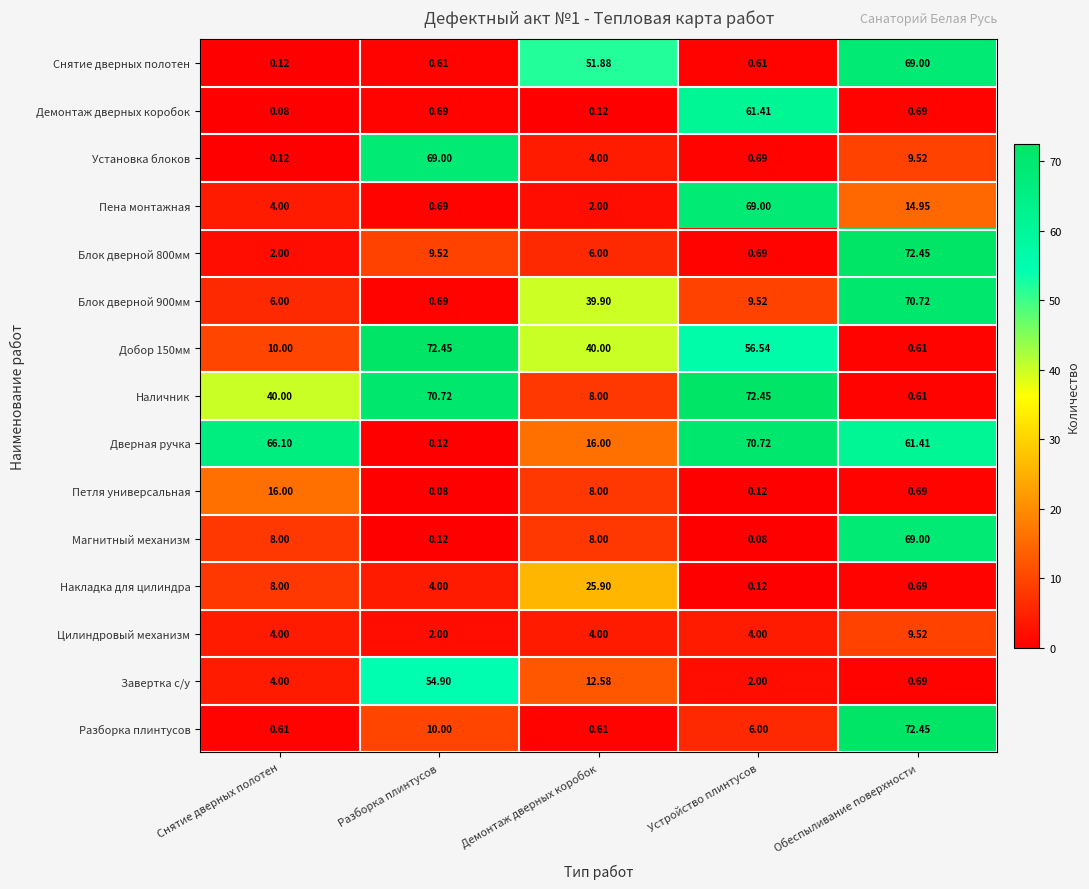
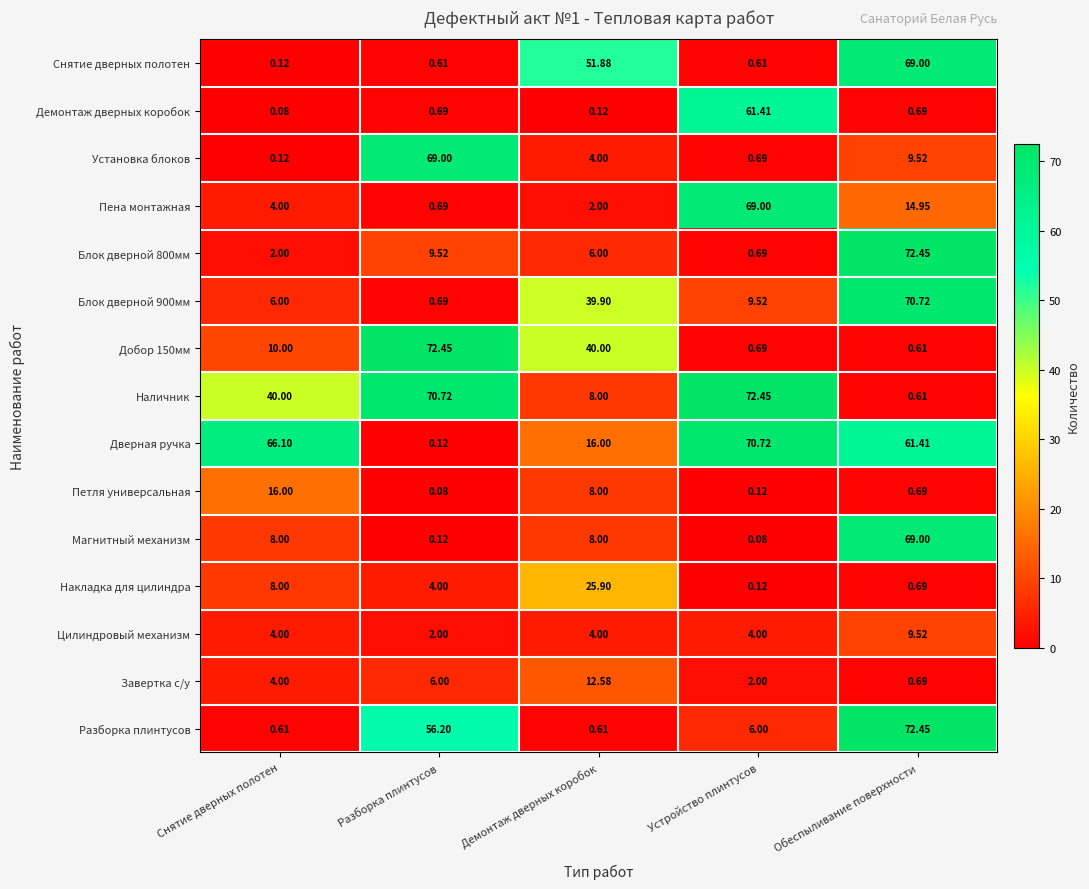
  {
    "Снятие дверных полотен": {
      "Снятие дверных полотен": 0.12,
      "Разборка плинтусов": 0.61,
      "Демонтаж дверных коробок": 51.88,
      "Устройство плинтусов": 0.61,
      "Обеспыливание поверхности": 69.00
    },
    "Демонтаж дверных коробок": {
      "Снятие дверных полотен": 0.08,
      "Разборка плинтусов": 0.69,
      "Демонтаж дверных коробок": 0.12,
      "Устройство плинтусов": 61.41,
      "Обеспыливание поверхности": 0.69
    },
    "Установка блоков": {
      "Снятие дверных полотен": 0.12,
      "Разборка плинтусов": 69.00,
      "Демонтаж дверных коробок": 4.00,
      "Устройство плинтусов": 0.69,
      "Обеспыливание поверхности": 9.52
    },
    "Пена монтажная": {
      "Снятие дверных полотен": 4.00,
      "Разборка плинтусов": 0.69,
      "Демонтаж дверных коробок": 2.00,
      "Устройство плинтусов": 69.00,
      "Обеспыливание поверхности": 14.95
    },
    "Блок дверной 800мм": {
      "Снятие дверных полотен": 2.00,
      "Разборка плинтусов": 9.52,
      "Демонтаж дверных коробок": 6.00,
      "Устройство плинтусов": 0.69,
      "Обеспыливание поверхности": 72.45
    },
    "Блок дверной 900мм": {
      "Снятие дверных полотен": 6.00,
      "Разборка плинтусов": 0.69,
      "Демонтаж дверных коробок": 39.90,
      "Устройство плинтусов": 9.52,
      "Обеспыливание поверхности": 70.72
    },
    "Добор 150мм": {
      "Снятие дверных полотен": 10.00,
      "Разборка плинтусов": 72.45,
      "Демонтаж дверных коробок": 40.00,
-     "Устройство плинтусов": 56.54,
+     "Устройство плинтусов": 0.69,
      "Обеспыливание поверхности": 0.61
    },
    "Наличник": {
      "Снятие дверных полотен": 40.00,
      "Разборка плинтусов": 70.72,
      "Демонтаж дверных коробок": 8.00,
      "Устройство плинтусов": 72.45,
      "Обеспыливание поверхности": 0.61
    },
    "Дверная ручка": {
      "Снятие дверных полотен": 66.10,
      "Разборка плинтусов": 0.12,
      "Демонтаж дверных коробок": 16.00,
      "Устройство плинтусов": 70.72,
      "Обеспыливание поверхности": 61.41
    },
    "Петля универсальная": {
      "Снятие дверных полотен": 16.00,
      "Разборка плинтусов": 0.08,
      "Демонтаж дверных коробок": 8.00,
      "Устройство плинтусов": 0.12,
      "Обеспыливание поверхности": 0.69
    },
    "Магнитный механизм": {
      "Снятие дверных полотен": 8.00,
      "Разборка плинтусов": 0.12,
      "Демонтаж дверных коробок": 8.00,
      "Устройство плинтусов": 0.08,
      "Обеспыливание поверхности": 69.00
    },
    "Накладка для цилиндра": {
      "Снятие дверных полотен": 8.00,
      "Разборка плинтусов": 4.00,
      "Демонтаж дверных коробок": 25.90,
      "Устройство плинтусов": 0.12,
      "Обеспыливание поверхности": 0.69
    },
    "Цилиндровый механизм": {
      "Снятие дверных полотен": 4.00,
      "Разборка плинтусов": 2.00,
      "Демонтаж дверных коробок": 4.00,
      "Устройство плинтусов": 4.00,
      "Обеспыливание поверхности": 9.52
    },
    "Завертка с/у": {
      "Снятие дверных полотен": 4.00,
-     "Разборка плинтусов": 54.90,
+     "Разборка плинтусов": 6.00,
      "Демонтаж дверных коробок": 12.58,
      "Устройство плинтусов": 2.00,
      "Обеспыливание поверхности": 0.69
    },
    "Разборка плинтусов": {
      "Снятие дверных полотен": 0.61,
-     "Разборка плинтусов": 10.00,
+     "Разборка плинтусов": 56.20,
      "Демонтаж дверных коробок": 0.61,
      "Устройство плинтусов": 6.00,
      "Обеспыливание поверхности": 72.45
    }
  }
